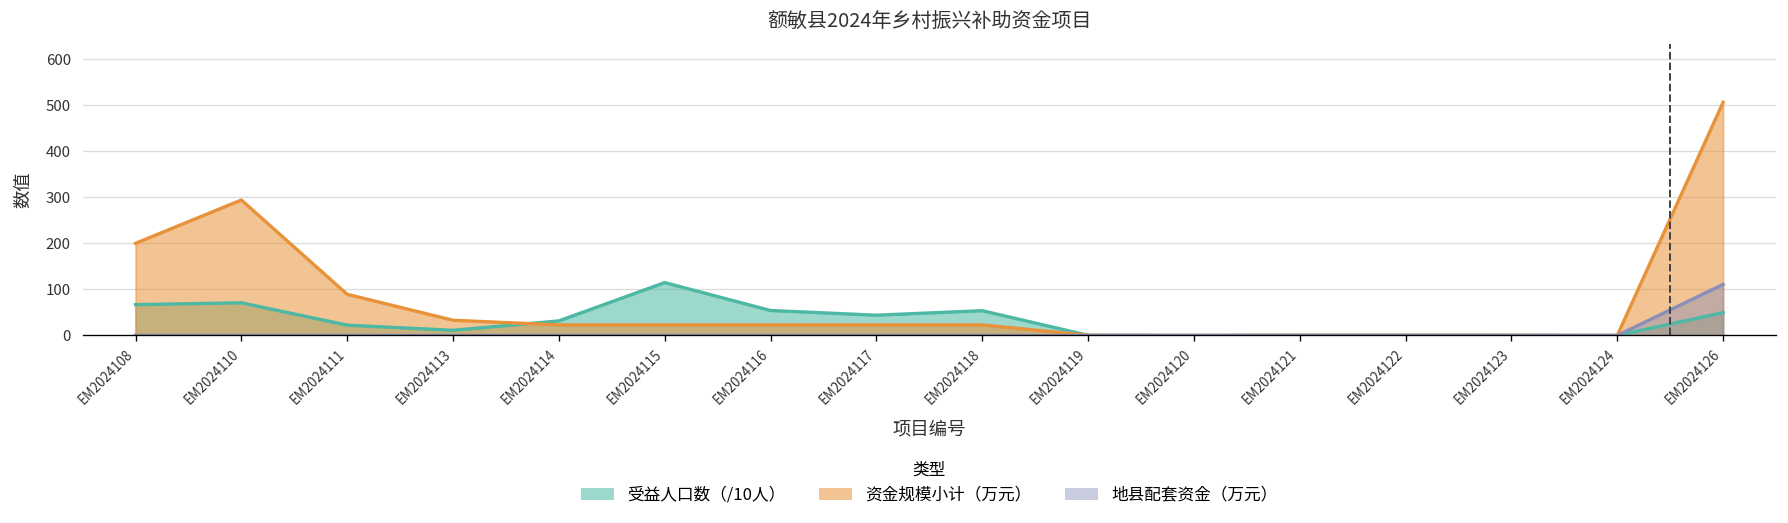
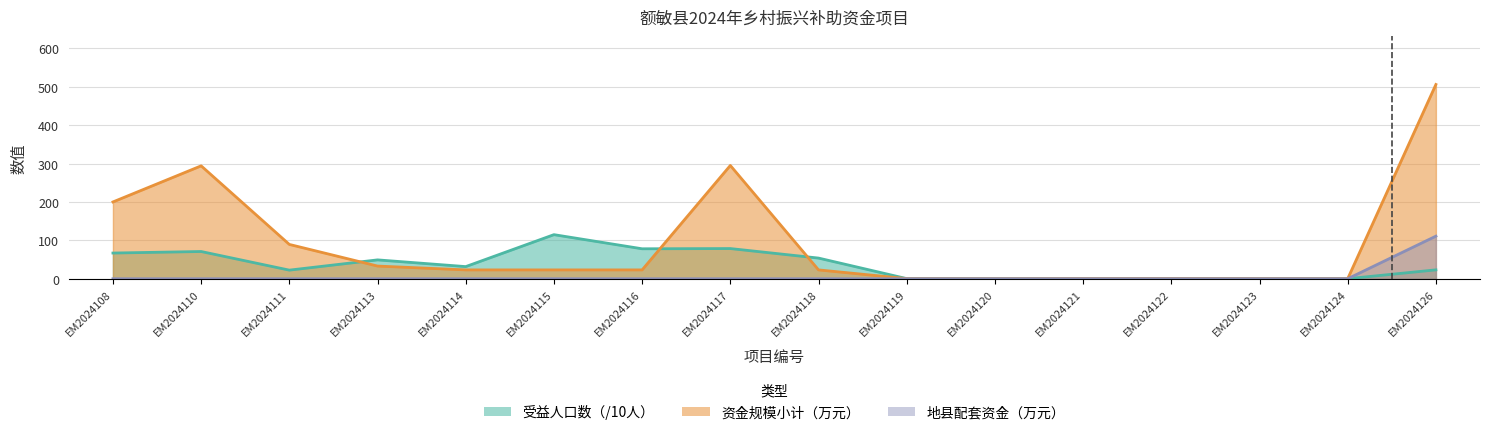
  {
    "受益人口数（/10人）": {
      "EM2024108": 70,
      "EM2024110": 70,
      "EM2024111": 20,
-     "EM2024113": 10,
+     "EM2024113": 50,
      "EM2024114": 30,
      "EM2024115": 110,
-     "EM2024116": 50,
-     "EM2024117": 40,
+     "EM2024116": 80,
+     "EM2024117": 80,
      "EM2024118": 50,
-     "EM2024126": 50
+     "EM2024126": 20
    },
    "资金规模小计（万元）": {
      "EM2024108": 200,
      "EM2024110": 290,
      "EM2024111": 90,
      "EM2024113": 30,
      "EM2024114": 20,
      "EM2024115": 20,
      "EM2024116": 20,
-     "EM2024117": 20,
+     "EM2024117": 300,
      "EM2024118": 20,
      "EM2024126": 510
    },
    "地县配套资金（万元）": {
      "EM2024108": 0,
      "EM2024110": 0,
      "EM2024111": 0,
      "EM2024113": 0,
      "EM2024114": 0,
      "EM2024115": 0,
      "EM2024116": 0,
      "EM2024117": 0,
      "EM2024118": 0,
      "EM2024126": 110
    }
  }
